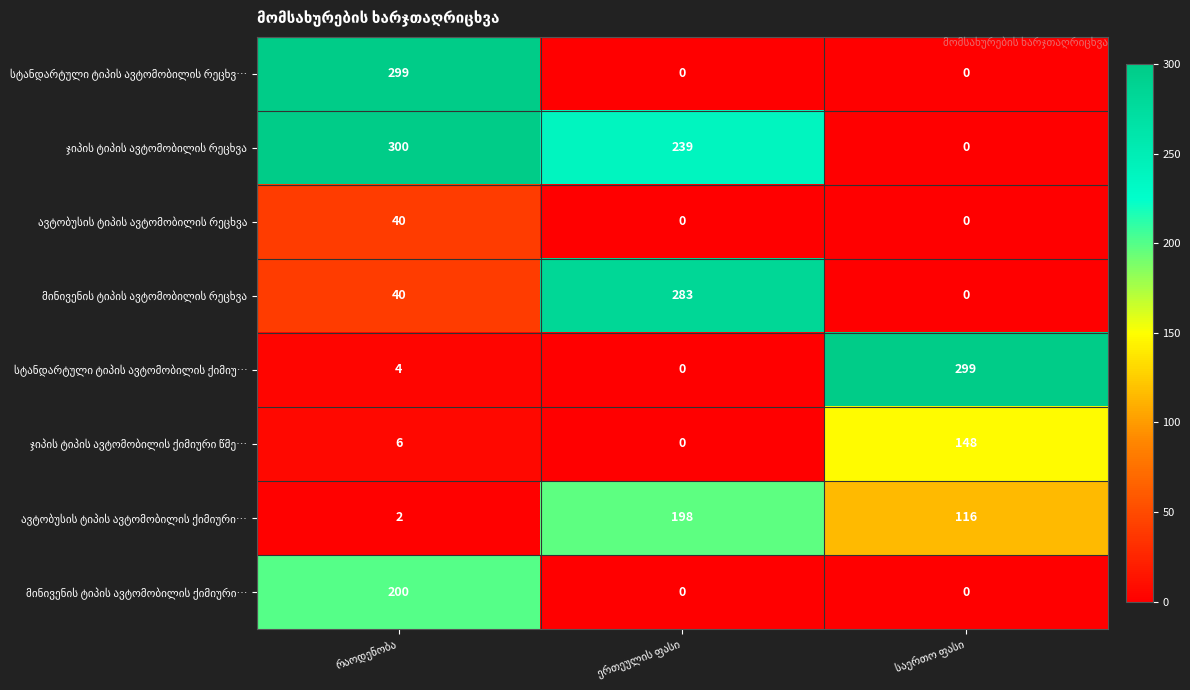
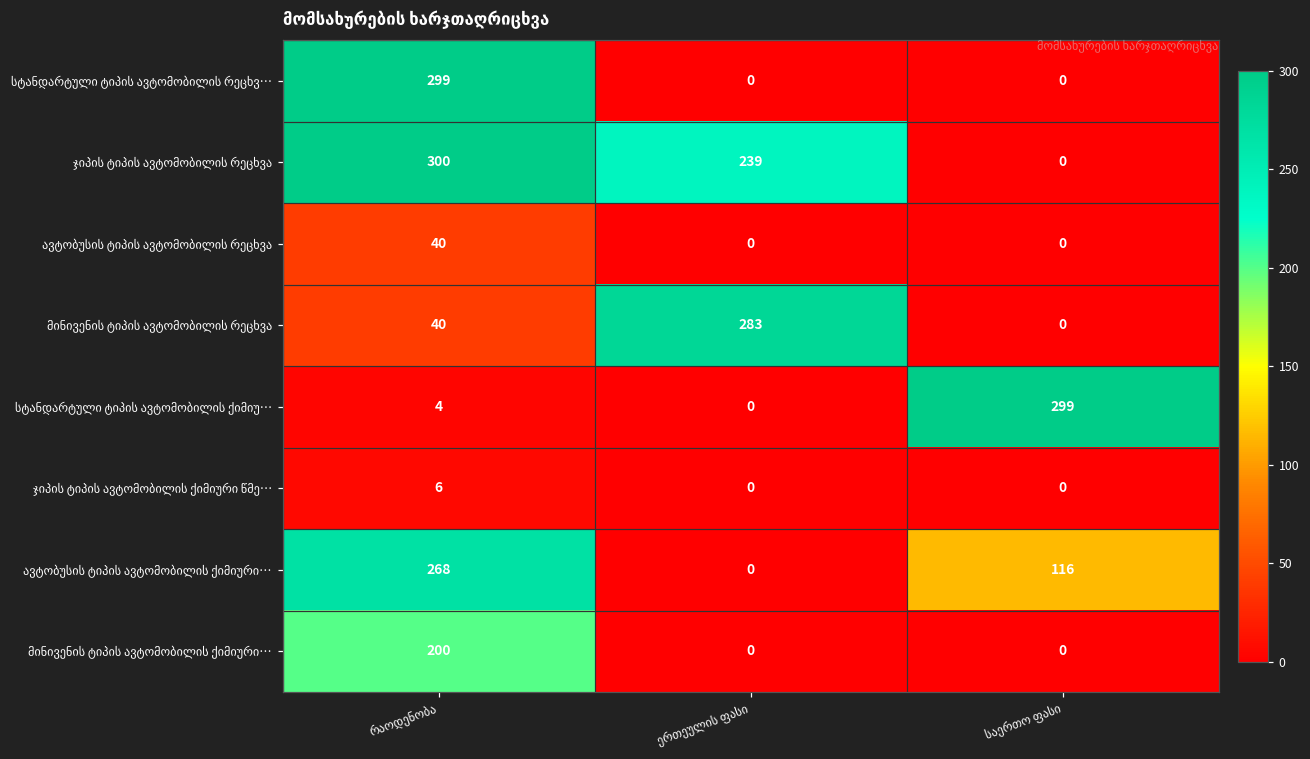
  {
    "სტანდარტული ტიპის ავტომობილის რეცხვ…": {
      "რაოდენობა": 299,
      "ერთეულის ფასი": 0
    },
    "ჯიპის ტიპის ავტომობილის რეცხვა": {
      "რაოდენობა": 300,
      "ერთეულის ფასი": 239,
      "საერთო ფასი": 0
    },
    "ავტობუსის ტიპის ავტომობილის რეცხვა": {
      "რაოდენობა": 40,
      "ერთეულის ფასი": 0,
      "საერთო ფასი": 0
    },
    "მინივენის ტიპის ავტომობილის რეცხვა": {
      "რაოდენობა": 40,
      "ერთეულის ფასი": 283,
      "საერთო ფასი": 0
    },
    "სტანდარტული ტიპის ავტომობილის ქიმიუ…": {
      "რაოდენობა": 4,
      "ერთეულის ფასი": 0,
      "საერთო ფასი": 299
    },
    "ჯიპის ტიპის ავტომობილის ქიმიური წმე…": {
      "რაოდენობა": 6,
      "ერთეულის ფასი": 0,
-     "საერთო ფასი": 148
+     "საერთო ფასი": 0
    },
    "ავტობუსის ტიპის ავტომობილის ქიმიური…": {
-     "რაოდენობა": 2,
-     "ერთეულის ფასი": 198,
+     "რაოდენობა": 268,
+     "ერთეულის ფასი": 0,
      "საერთო ფასი": 116
    },
    "მინივენის ტიპის ავტომობილის ქიმიური…": {
      "რაოდენობა": 200,
      "ერთეულის ფასი": 0,
      "საერთო ფასი": 0
    }
  }
